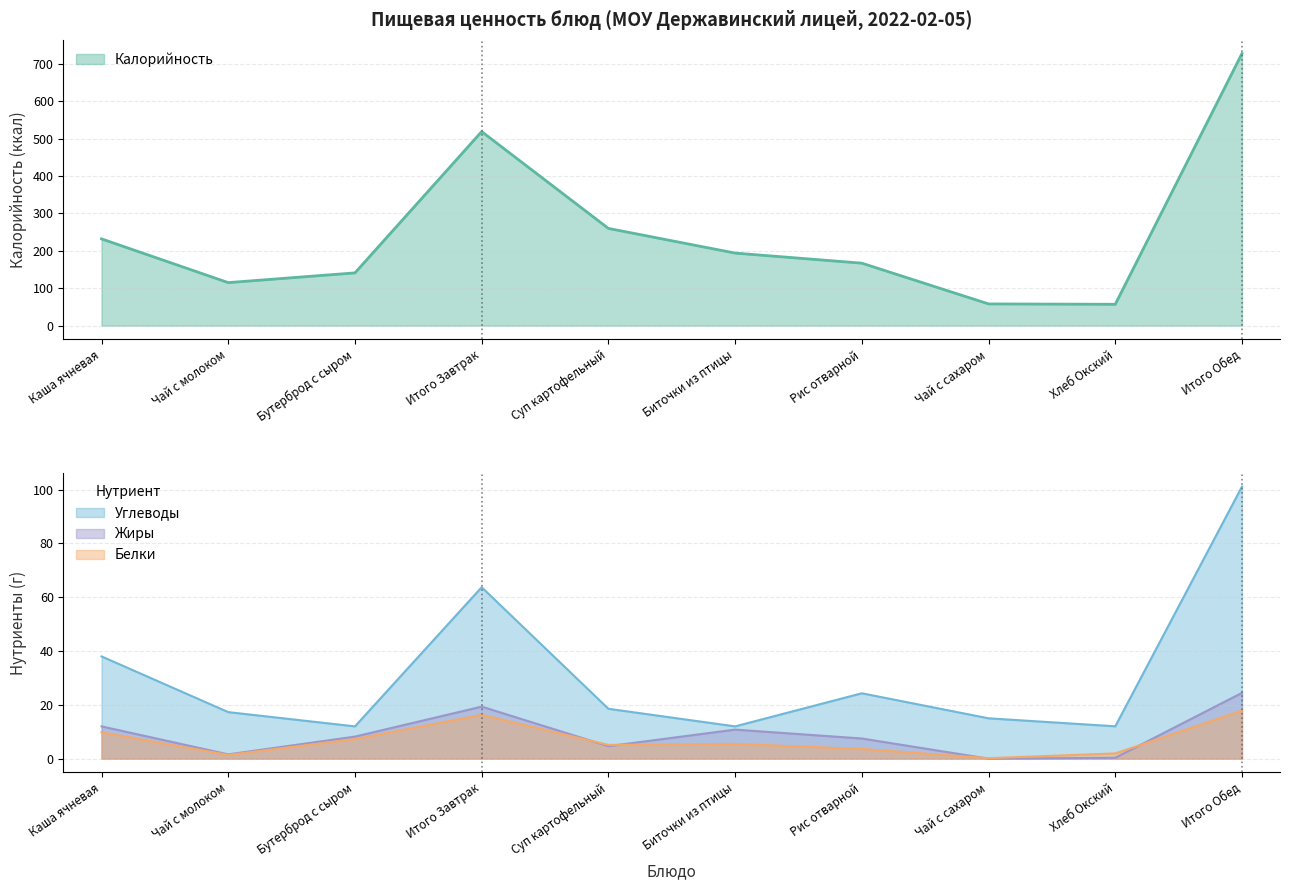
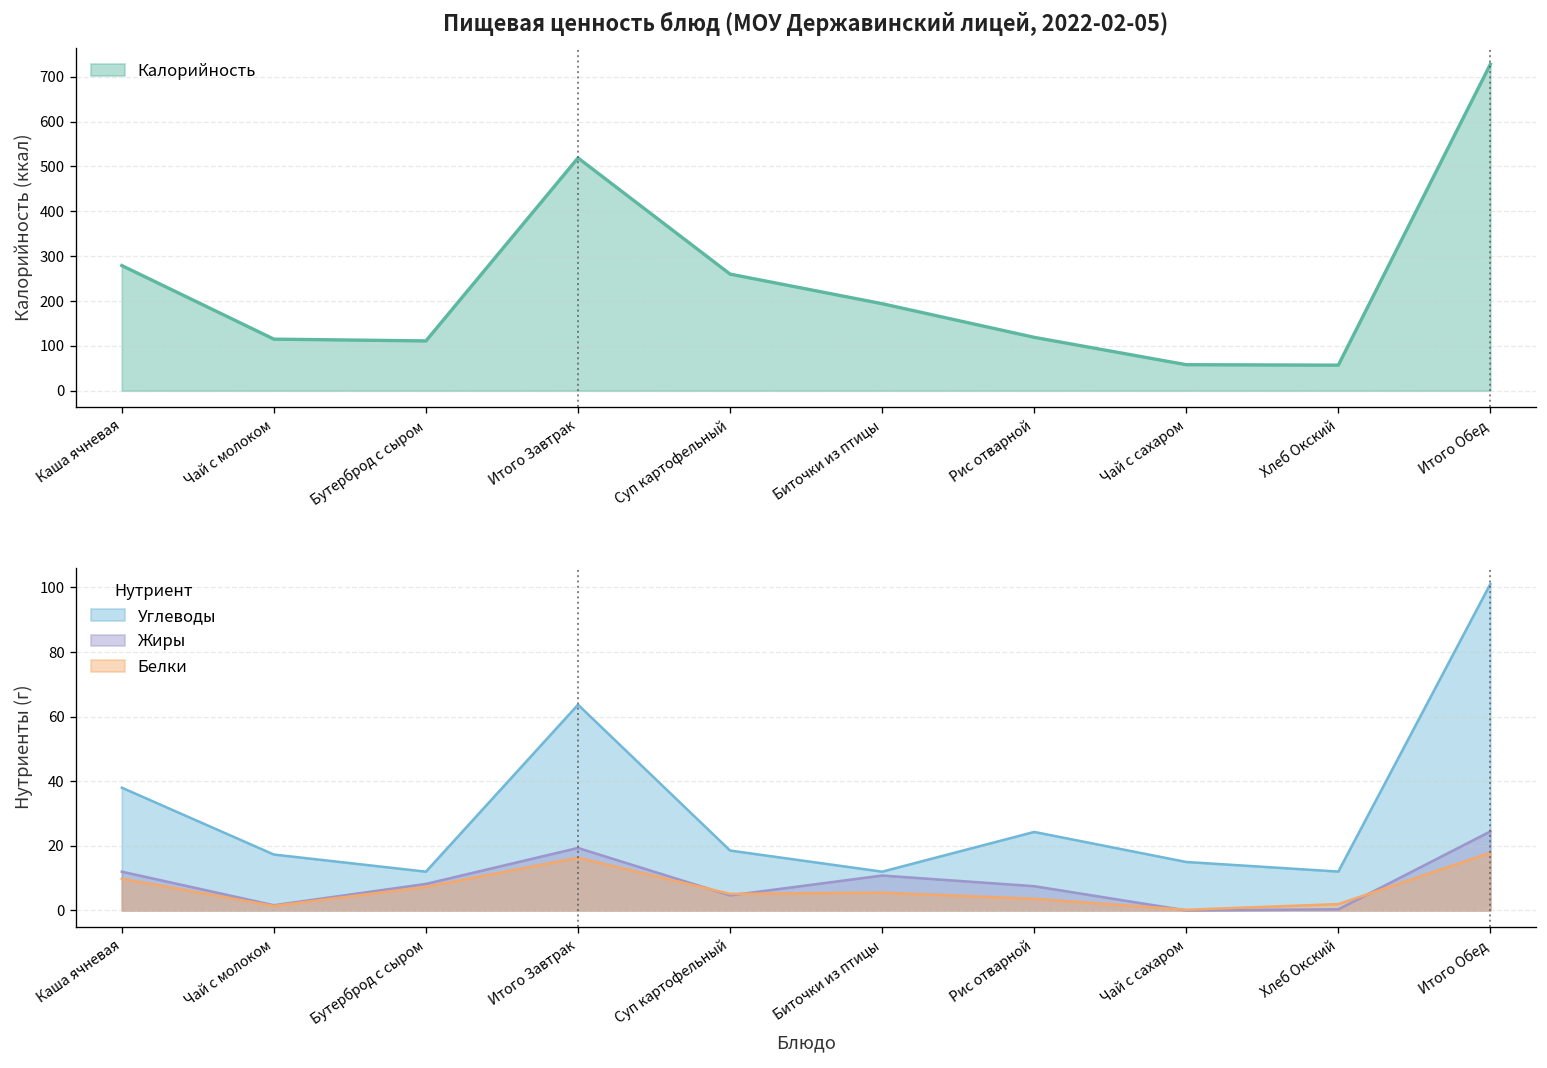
  {
    "Пищевая ценность блюд (МОУ Державинский лицей, 2022-02-05)": {
-     "Каша ячневая": 230,
+     "Каша ячневая": 280,
      "Чай с молоком": 120,
-     "Бутерброд с сыром": 140,
+     "Бутерброд с сыром": 110,
      "Итого Завтрак": 520,
      "Суп картофельный": 260,
      "Биточки из птицы": 190,
-     "Рис отварной": 170,
+     "Рис отварной": 120,
      "Чай с сахаром": 60,
      "Хлеб Окский": 60,
      "Итого Обед": 730
    }
  }
